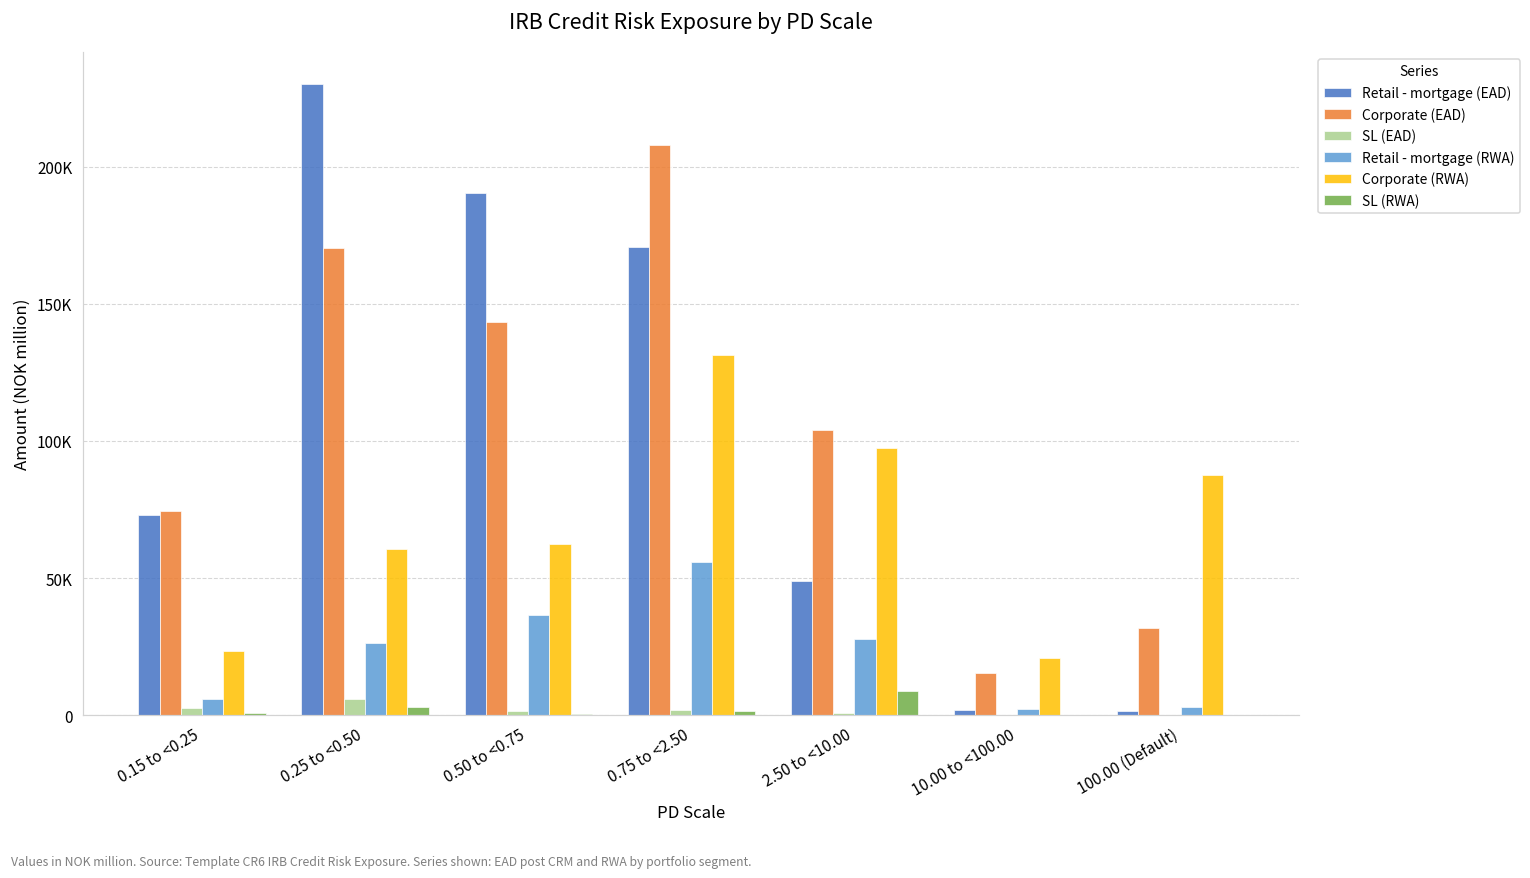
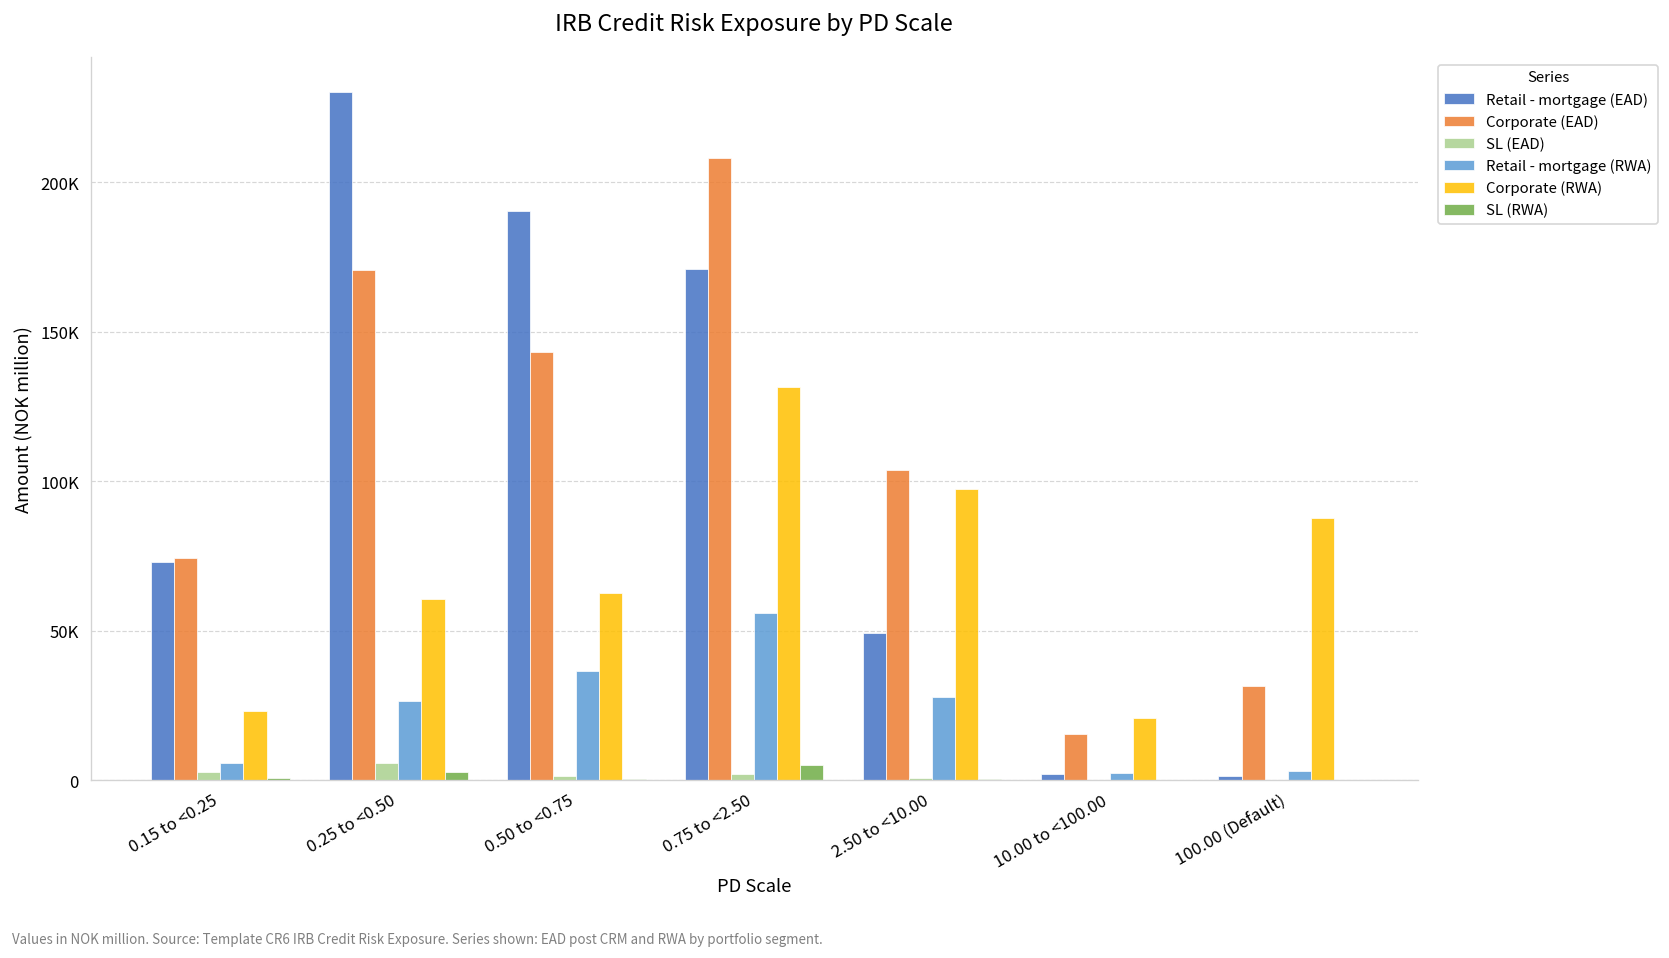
  {
    "Corporate (EAD)": {
      "0.15 to <0.25": 74000,
      "0.25 to <0.50": 171000,
      "0.50 to <0.75": 143000,
      "0.75 to <2.50": 208000,
      "2.50 to <10.00": 104000,
      "10.00 to <100.00": 15000,
      "100.00 (Default)": 32000
    },
    "SL (EAD)": {
      "0.15 to <0.25": 3000,
      "0.25 to <0.50": 6000,
      "0.50 to <0.75": 1000,
      "0.75 to <2.50": 2000
    },
    "Corporate (RWA)": {
      "0.15 to <0.25": 23000,
      "0.25 to <0.50": 61000,
      "0.50 to <0.75": 63000,
      "0.75 to <2.50": 132000,
      "2.50 to <10.00": 98000,
      "10.00 to <100.00": 21000,
      "100.00 (Default)": 88000
    },
    "SL (RWA)": {
      "0.25 to <0.50": 3000,
-     "0.75 to <2.50": 1000,
-     "2.50 to <10.00": 9000
+     "0.75 to <2.50": 5000,
+     "2.50 to <10.00": 1000
    }
  }
